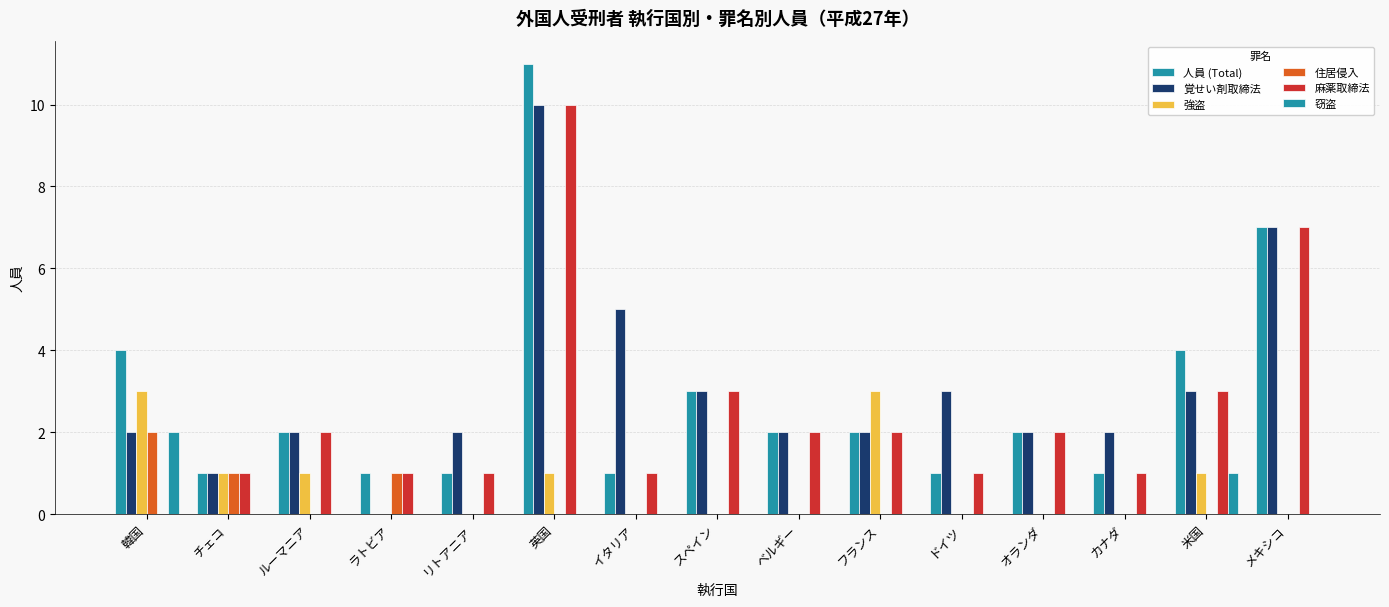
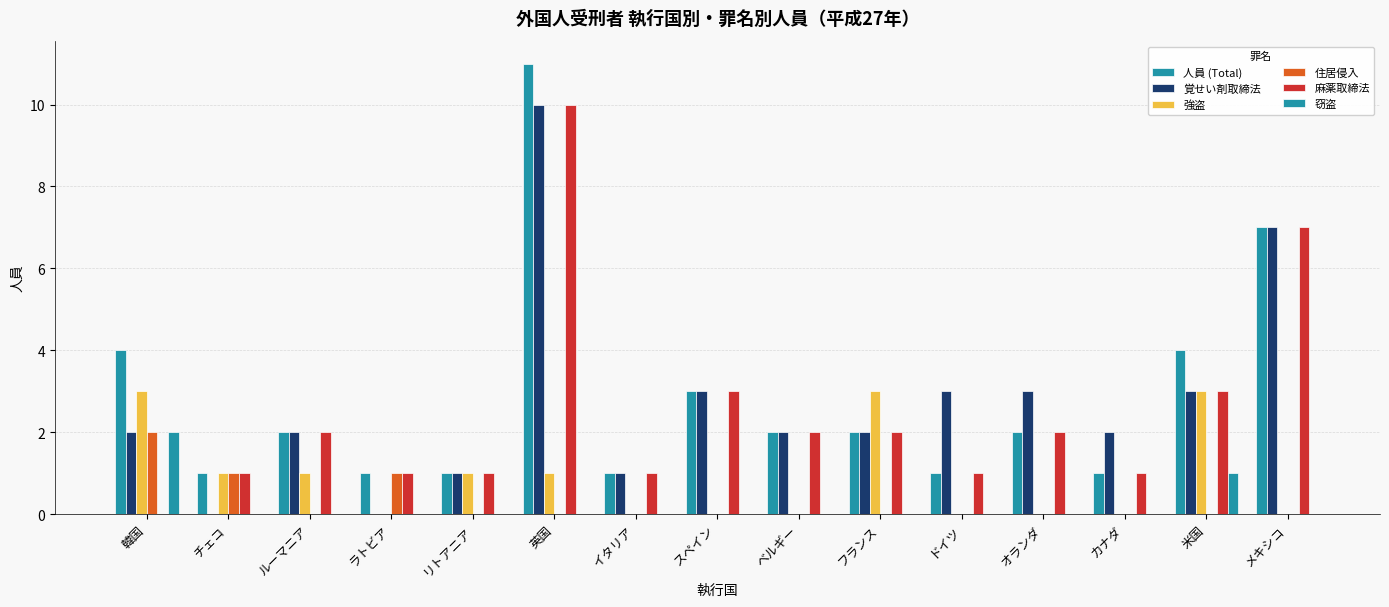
  {
    "覚せい剤取締法": {
      "韓国": 2,
-     "チェコ": 1,
+     "チェコ": 0,
      "ルーマニア": 2,
      "ラトビア": 0,
-     "リトアニア": 2,
+     "リトアニア": 1,
      "英国": 10,
-     "イタリア": 5,
+     "イタリア": 1,
      "スペイン": 3,
      "ベルギー": 2,
      "フランス": 2,
      "ドイツ": 3,
-     "オランダ": 2,
+     "オランダ": 3,
      "カナダ": 2,
      "米国": 3,
      "メキシコ": 7
    },
    "強盗": {
      "韓国": 3,
      "チェコ": 1,
      "ルーマニア": 1,
      "ラトビア": 0,
-     "リトアニア": 0,
+     "リトアニア": 1,
      "英国": 1,
      "イタリア": 0,
      "スペイン": 0,
      "ベルギー": 0,
      "フランス": 3,
      "ドイツ": 0,
      "オランダ": 0,
      "カナダ": 0,
-     "米国": 1,
+     "米国": 3,
      "メキシコ": 0
    }
  }
